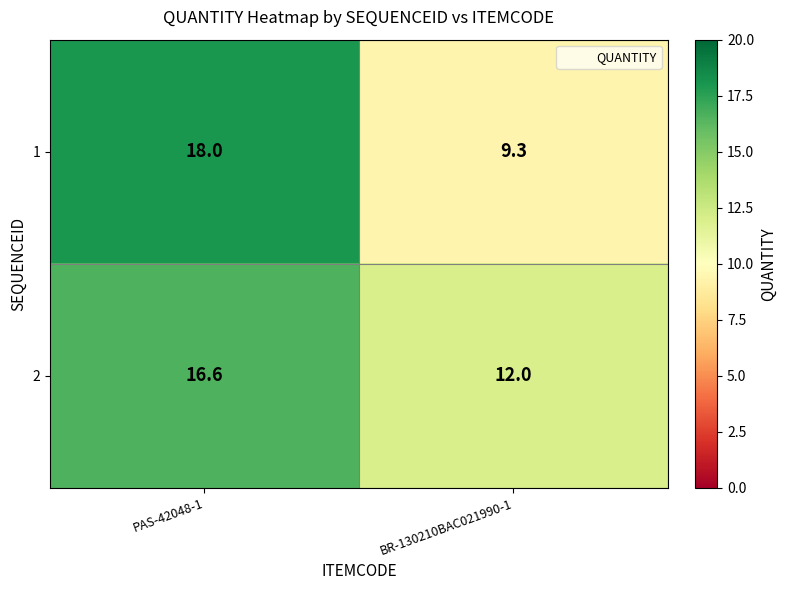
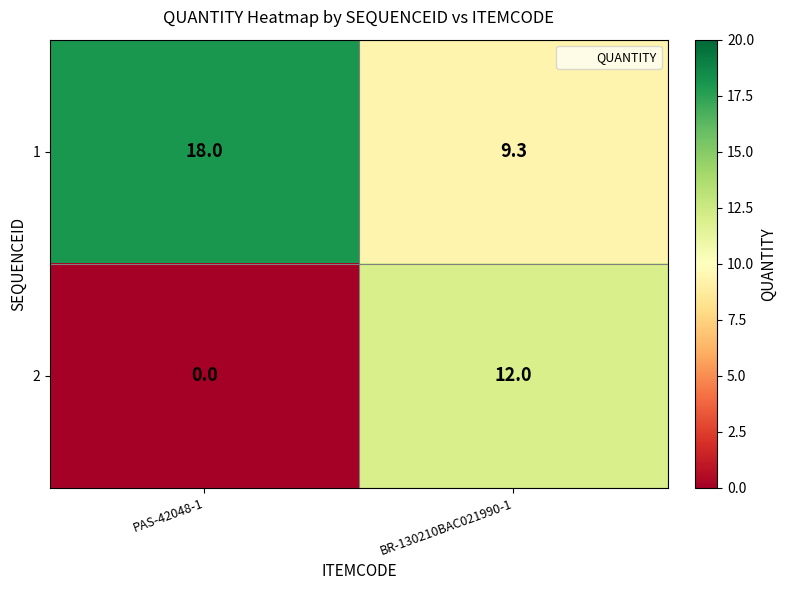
  {
    "1": {
      "PAS-42048-1": 18.0,
      "BR-130210BAC021990-1": 9.3
    },
    "2": {
-     "PAS-42048-1": 16.6,
+     "PAS-42048-1": 0.0,
      "BR-130210BAC021990-1": 12.0
    }
  }
